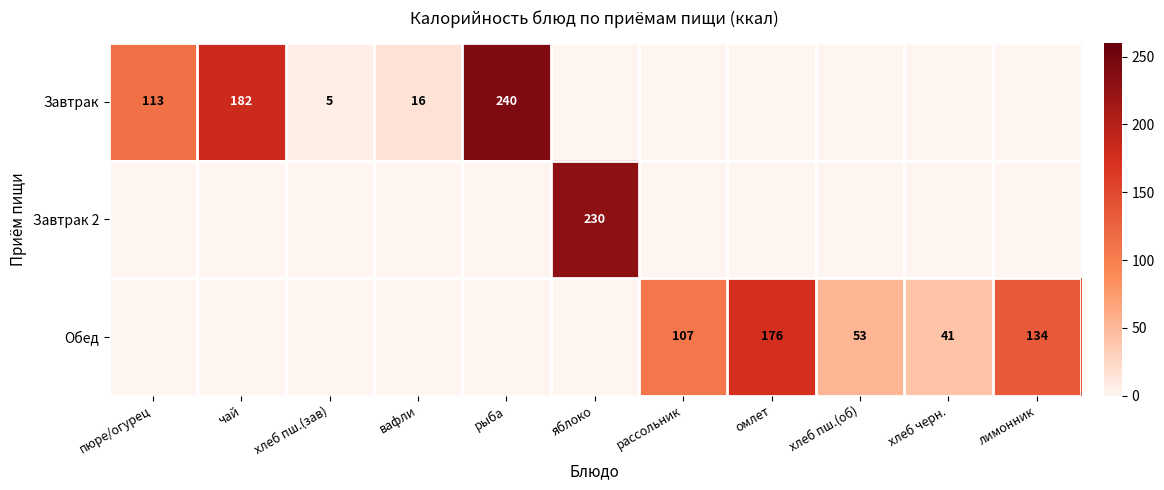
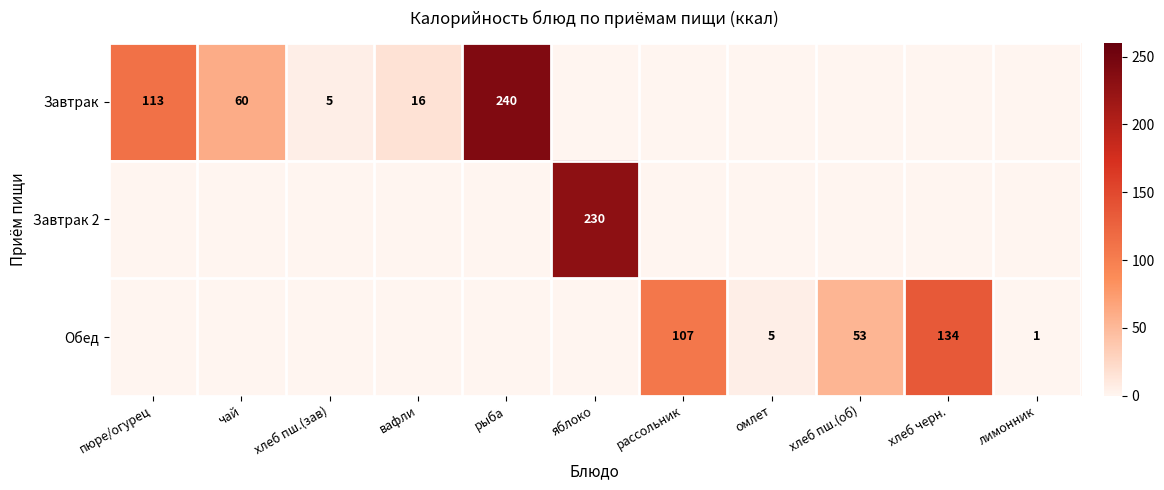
  {
    "Завтрак": {
      "пюре/огурец": 113,
-     "чай": 182,
+     "чай": 60,
      "хлеб пш.(зав)": 5,
      "вафли": 16,
      "рыба": 240
    },
    "Завтрак 2": {
      "яблоко": 230
    },
    "Обед": {
      "рассольник": 107,
-     "омлет": 176,
+     "омлет": 5,
      "хлеб пш.(об)": 53,
-     "хлеб черн.": 41,
-     "лимонник": 134
+     "хлеб черн.": 134,
+     "лимонник": 1
    }
  }
